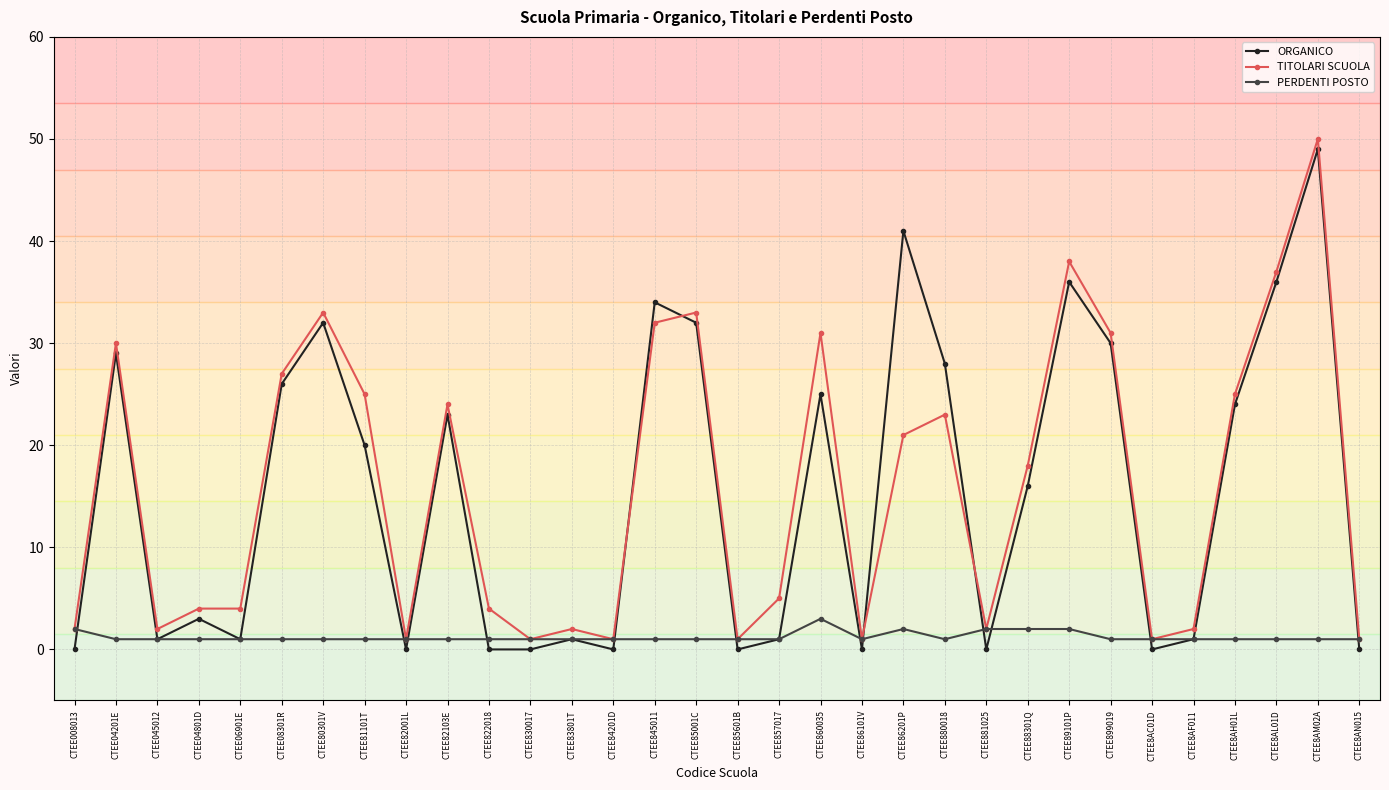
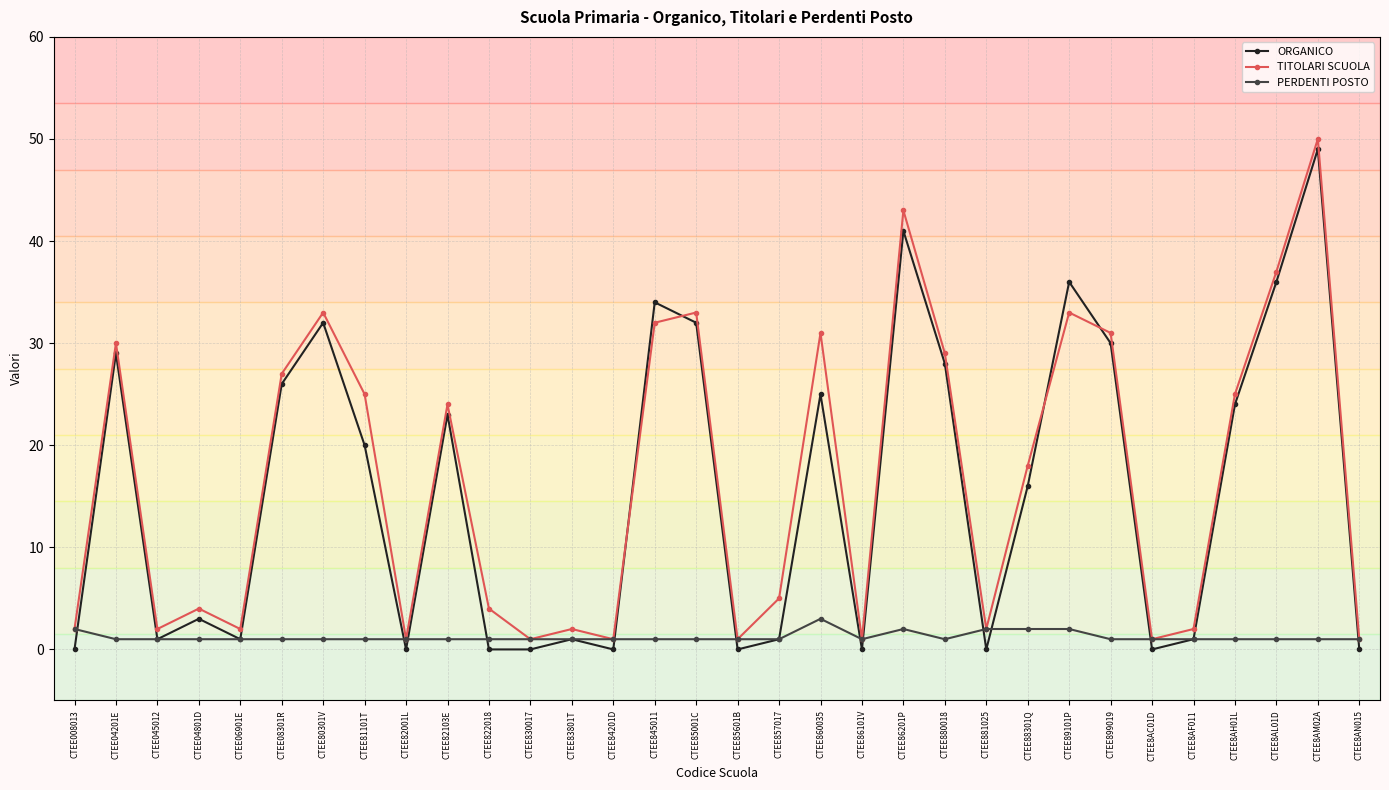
  {
    "TITOLARI SCUOLA": {
      "CTEE04201E": 30,
      "CTEE045012": 2,
      "CTEE04801D": 4,
-     "CTEE06901E": 4,
+     "CTEE06901E": 2,
      "CTEE08301R": 27,
      "CTEE80301V": 33,
      "CTEE81101T": 25,
      "CTEE82103E": 24,
      "CTEE822018": 4,
      "CTEE83801T": 2,
      "CTEE845011": 32,
      "CTEE85001C": 33,
      "CTEE857017": 5,
      "CTEE860035": 31,
-     "CTEE86201P": 21,
-     "CTEE880018": 23,
+     "CTEE86201P": 43,
+     "CTEE880018": 29,
      "CTEE88301Q": 18,
-     "CTEE89101P": 38,
+     "CTEE89101P": 33,
      "CTEE899019": 31,
      "CTEE8AF011": 2,
      "CTEE8AH01L": 25,
      "CTEE8AL01D": 37,
      "CTEE8AM02A": 50
    }
  }
